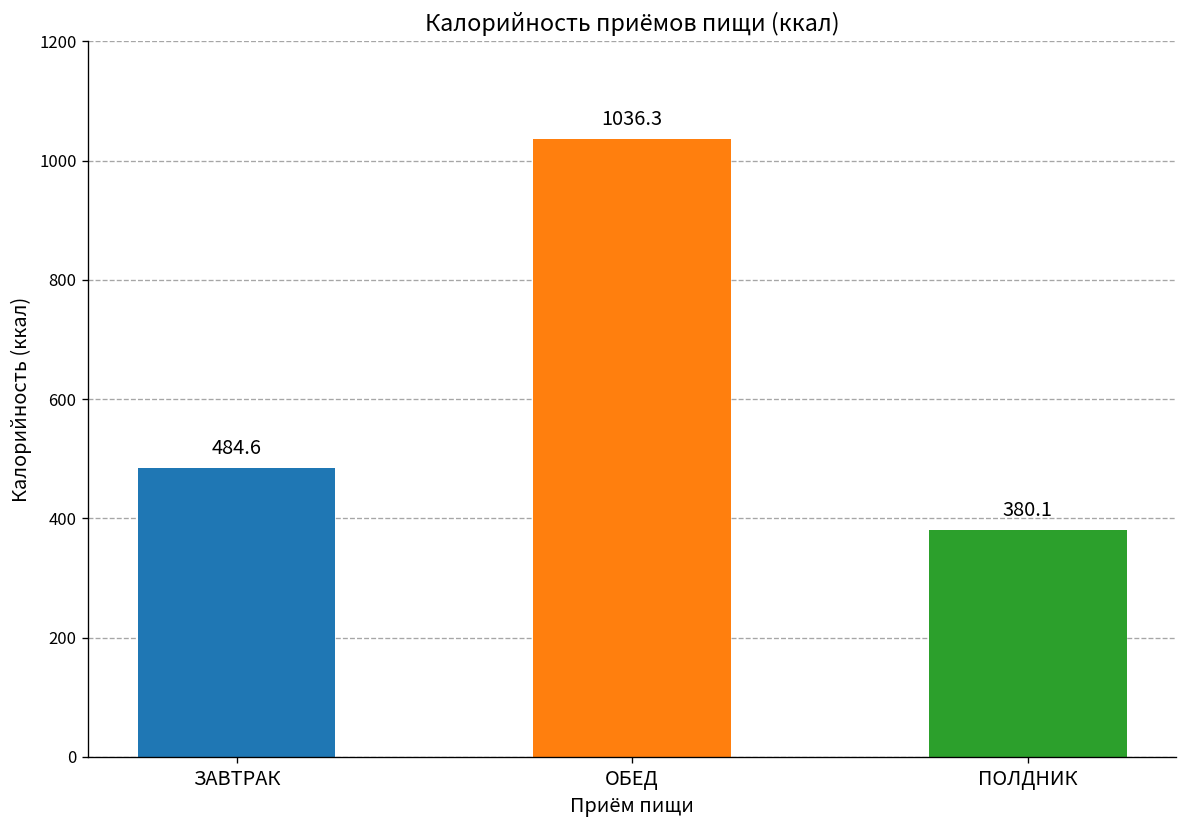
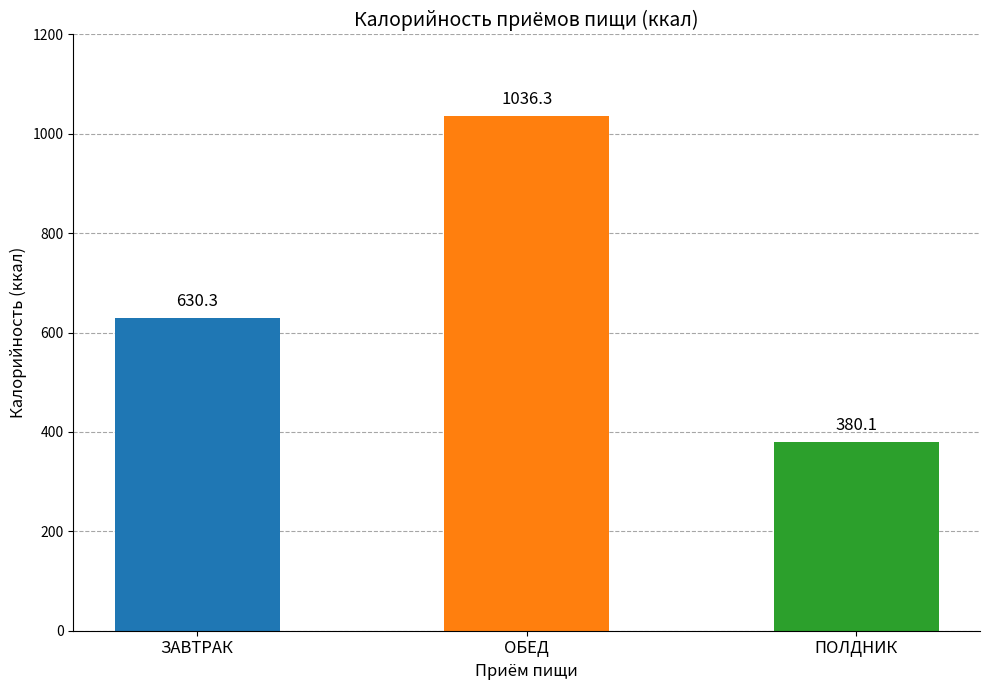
  {
-   "ЗАВТРАК": 484.6,
+   "ЗАВТРАК": 630.3,
    "ОБЕД": 1036.3,
    "ПОЛДНИК": 380.1
  }
